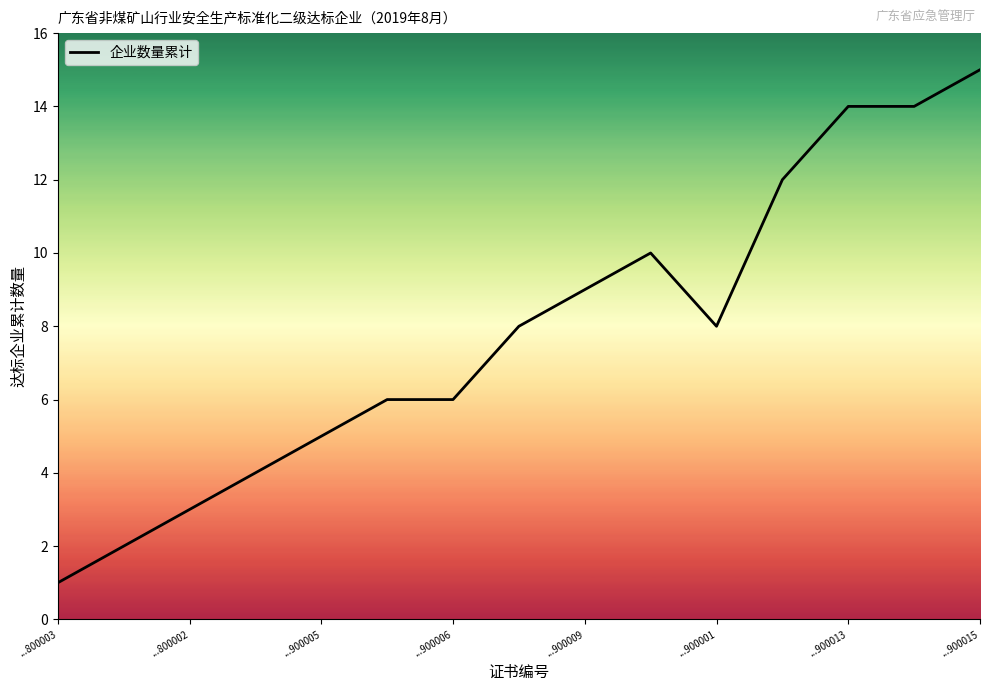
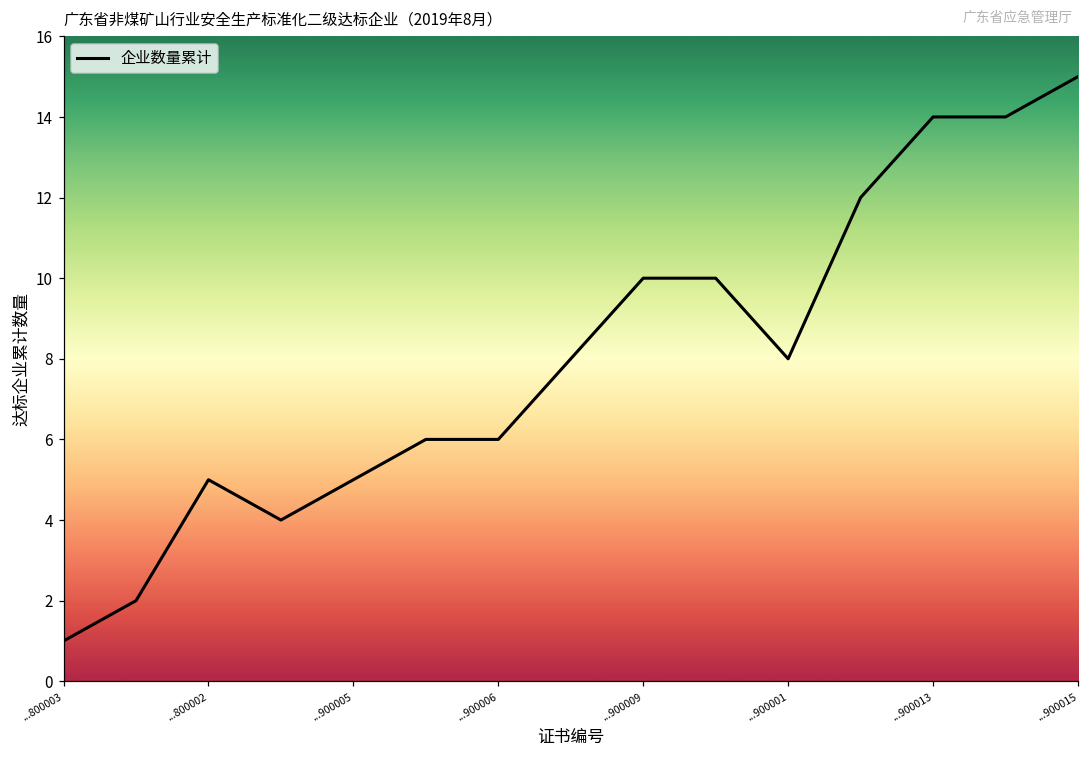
  {
    "...800003": 1,
-   "...800002": 3,
+   "...800002": 5,
    "...900005": 5,
    "...900006": 6,
-   "...900009": 9,
+   "...900009": 10,
    "...900001": 8,
    "...900013": 14,
    "...900015": 15
  }
